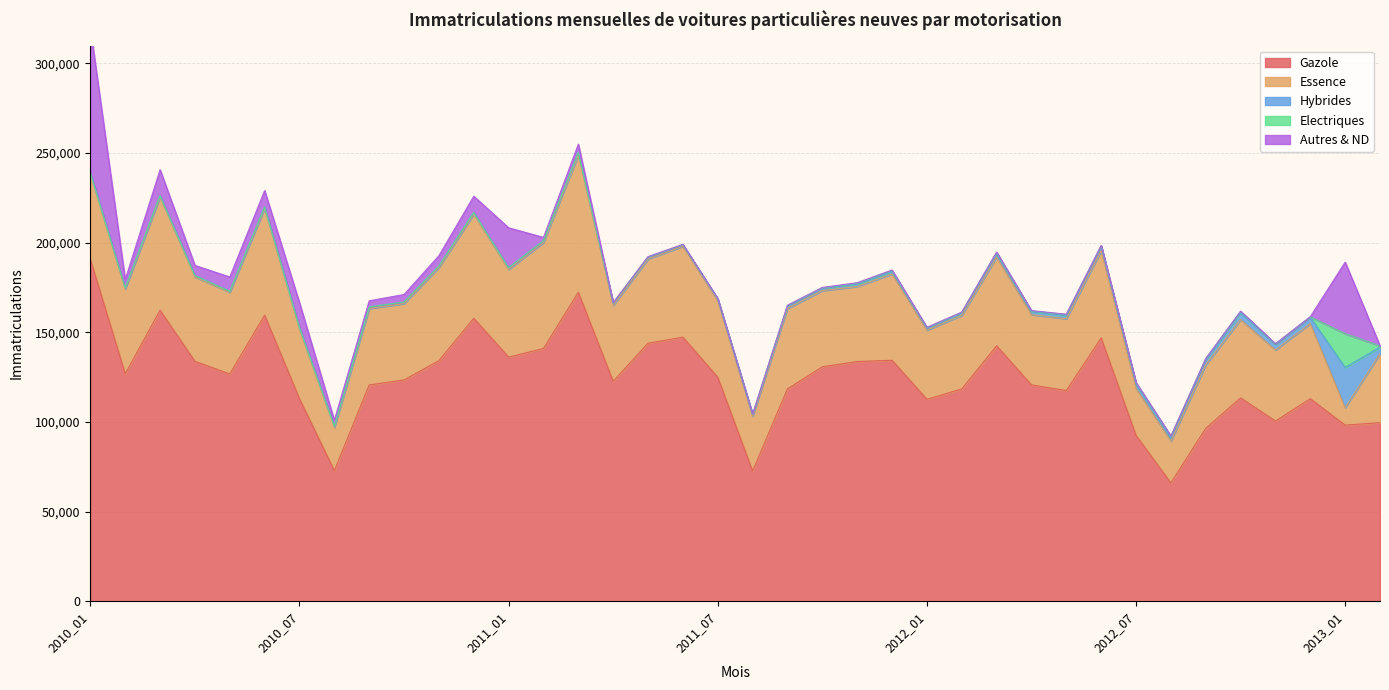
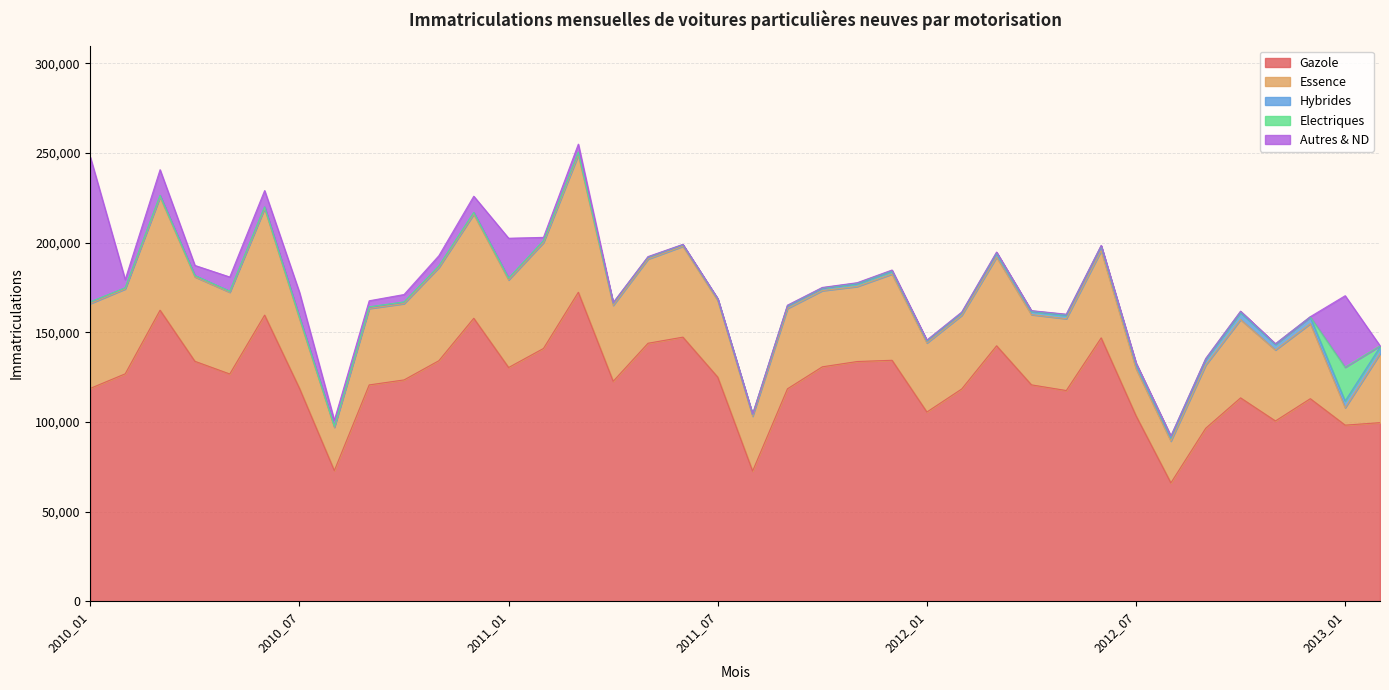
  {
    "Gazole": {
-     "2010_01": "191,000",
-     "2010_07": "113,000",
-     "2011_01": "136,000",
+     "2010_01": "119,000",
+     "2010_07": "119,000",
+     "2011_01": "130,000",
      "2011_07": "125,000",
-     "2012_01": "113,000",
-     "2012_07": "93,000",
+     "2012_01": "106,000",
+     "2012_07": "104,000",
      "2013_01": "98,000"
    },
    "Essence": {
      "2012_07": "26,000",
      "2013_01": "10,000"
    },
    "Hybrides": {
-     "2013_01": "22,000"
+     "2013_01": "4,000"
    },
    "Electriques": {
      "2013_01": "19,000"
    },
    "Autres & ND": {
      "2010_07": "14,000",
      "2011_01": "22,000",
      "2013_01": "40,000"
    }
  }
